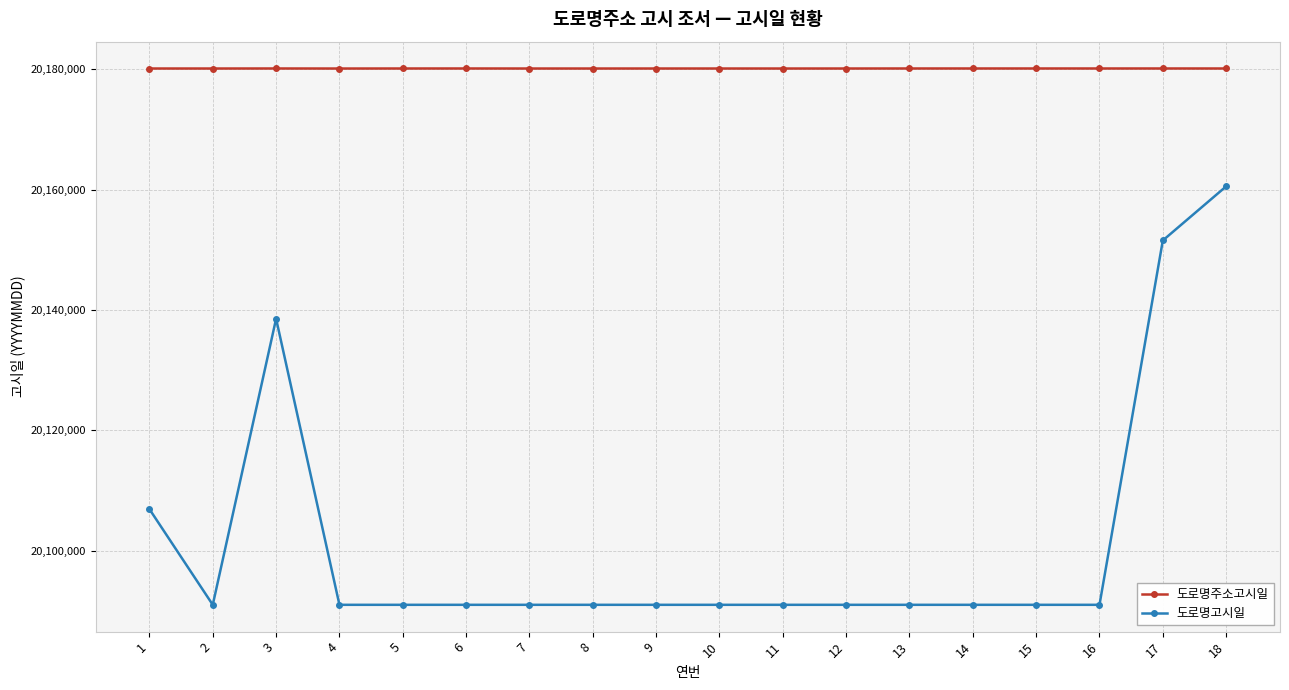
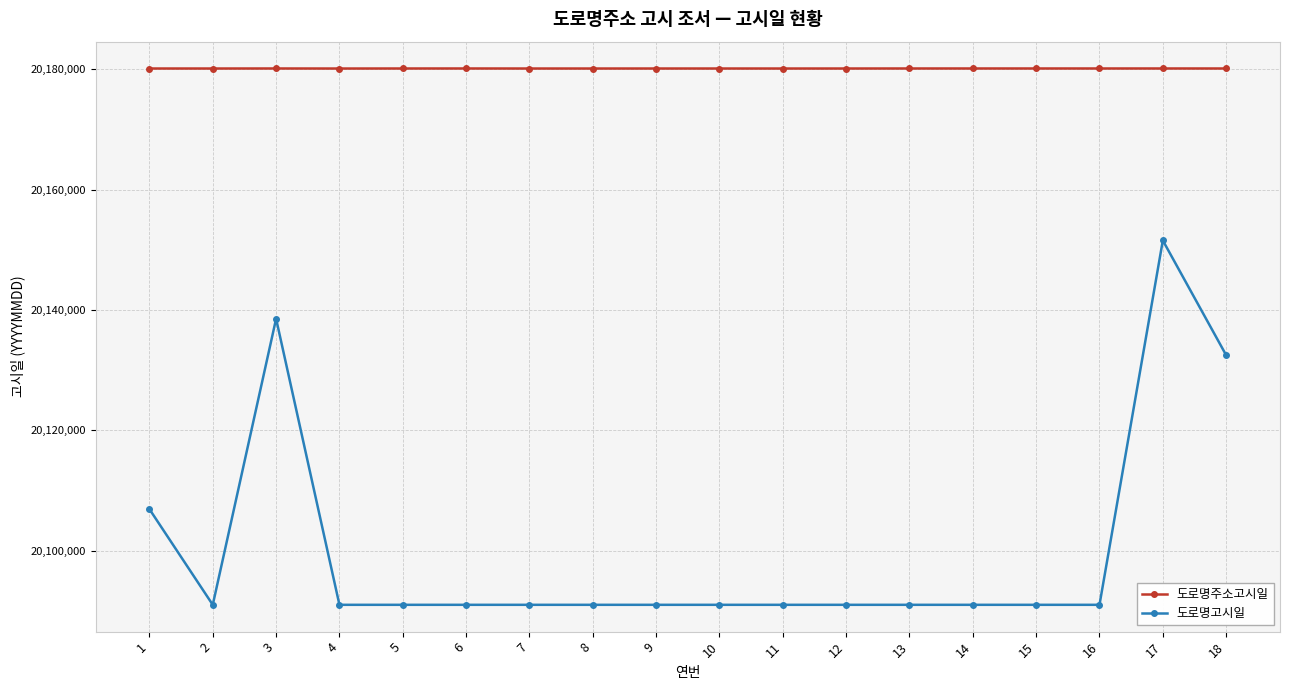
  {
    "도로명주소고시일": {
      "1": "20,180,000",
      "2": "20,180,000",
      "3": "20,180,000",
      "4": "20,180,000",
      "5": "20,180,000",
      "6": "20,180,000",
      "7": "20,180,000",
      "8": "20,180,000",
      "9": "20,180,000",
      "10": "20,180,000",
      "11": "20,180,000",
      "12": "20,180,000",
      "13": "20,180,000",
      "14": "20,180,000",
      "15": "20,180,000",
      "16": "20,180,000",
      "17": "20,180,000",
      "18": "20,180,000"
    },
    "도로명고시일": {
      "1": "20,107,000",
      "2": "20,091,000",
      "3": "20,139,000",
      "4": "20,091,000",
      "5": "20,091,000",
      "6": "20,091,000",
      "7": "20,091,000",
      "8": "20,091,000",
      "9": "20,091,000",
      "10": "20,091,000",
      "11": "20,091,000",
      "12": "20,091,000",
      "13": "20,091,000",
      "14": "20,091,000",
      "15": "20,091,000",
      "16": "20,091,000",
      "17": "20,152,000",
-     "18": "20,161,000"
+     "18": "20,132,000"
    }
  }
